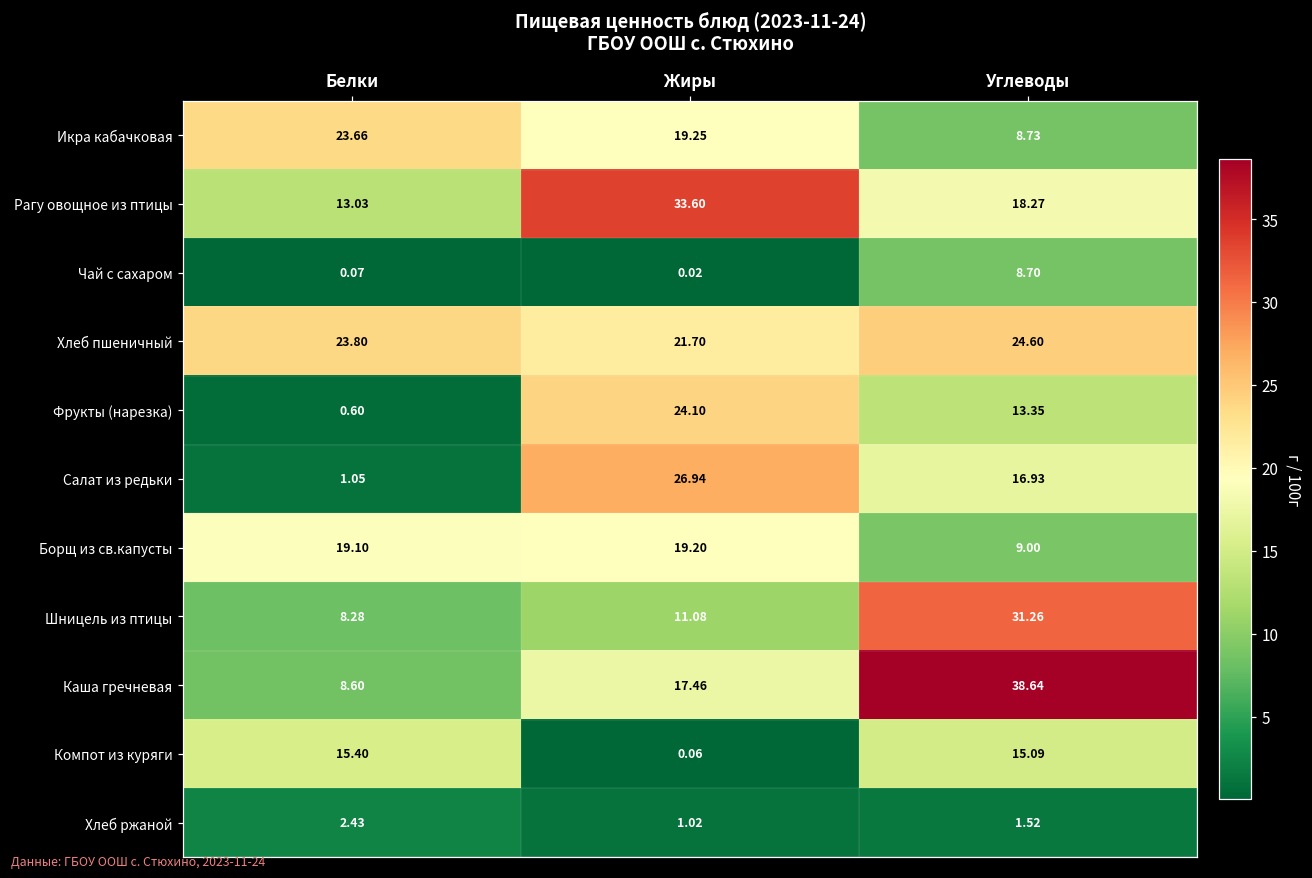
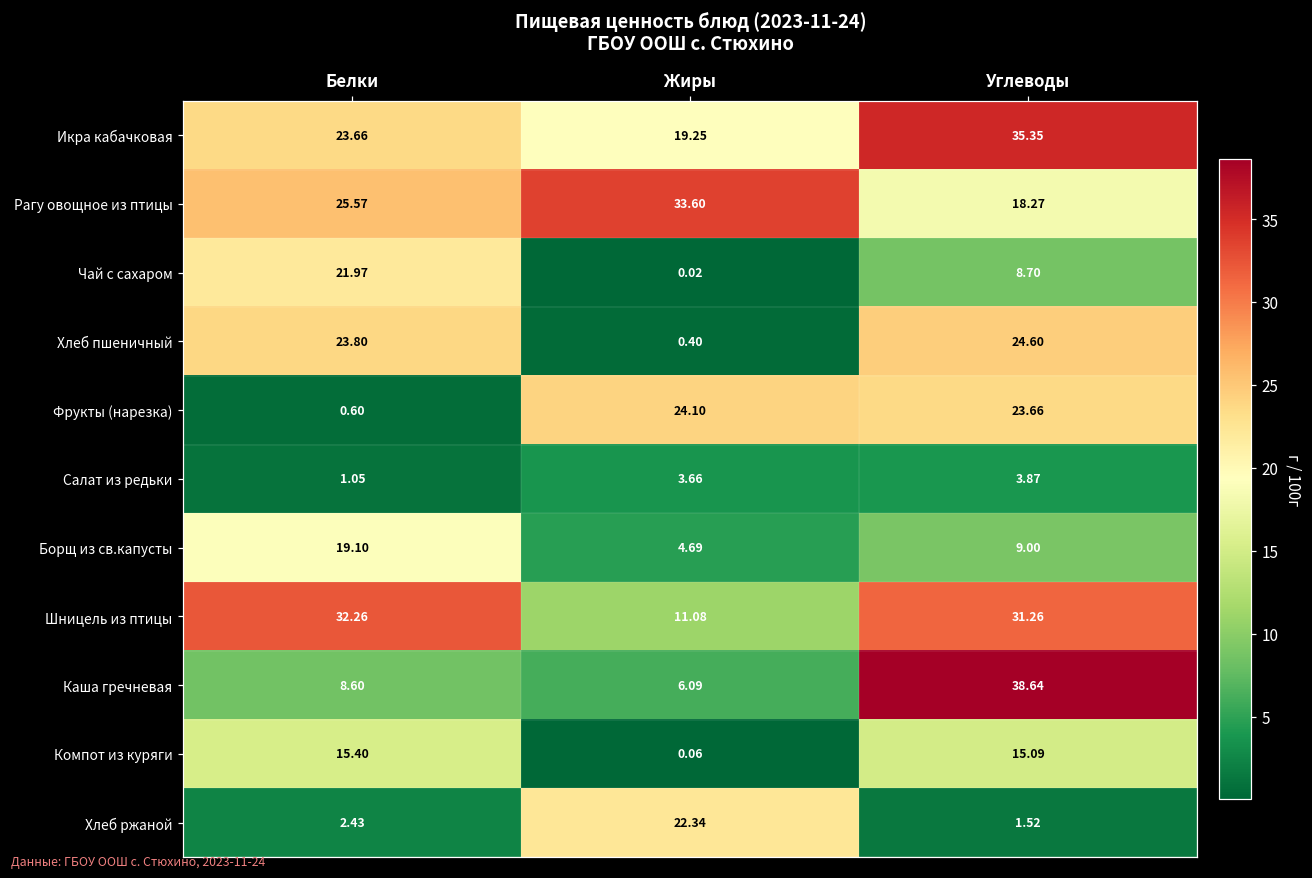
  {
    "Икра кабачковая": {
      "Белки": 23.66,
      "Жиры": 19.25,
-     "Углеводы": 8.73
+     "Углеводы": 35.35
    },
    "Рагу овощное из птицы": {
-     "Белки": 13.03,
+     "Белки": 25.57,
      "Жиры": 33.60,
      "Углеводы": 18.27
    },
    "Чай с сахаром": {
-     "Белки": 0.07,
+     "Белки": 21.97,
      "Жиры": 0.02,
      "Углеводы": 8.70
    },
    "Хлеб пшеничный": {
      "Белки": 23.80,
-     "Жиры": 21.70,
+     "Жиры": 0.40,
      "Углеводы": 24.60
    },
    "Фрукты (нарезка)": {
      "Белки": 0.60,
      "Жиры": 24.10,
-     "Углеводы": 13.35
+     "Углеводы": 23.66
    },
    "Салат из редьки": {
      "Белки": 1.05,
-     "Жиры": 26.94,
-     "Углеводы": 16.93
+     "Жиры": 3.66,
+     "Углеводы": 3.87
    },
    "Борщ из св.капусты": {
      "Белки": 19.10,
-     "Жиры": 19.20,
+     "Жиры": 4.69,
      "Углеводы": 9.00
    },
    "Шницель из птицы": {
-     "Белки": 8.28,
+     "Белки": 32.26,
      "Жиры": 11.08,
      "Углеводы": 31.26
    },
    "Каша гречневая": {
      "Белки": 8.60,
-     "Жиры": 17.46,
+     "Жиры": 6.09,
      "Углеводы": 38.64
    },
    "Компот из куряги": {
      "Белки": 15.40,
      "Жиры": 0.06,
      "Углеводы": 15.09
    },
    "Хлеб ржаной": {
      "Белки": 2.43,
-     "Жиры": 1.02,
+     "Жиры": 22.34,
      "Углеводы": 1.52
    }
  }
